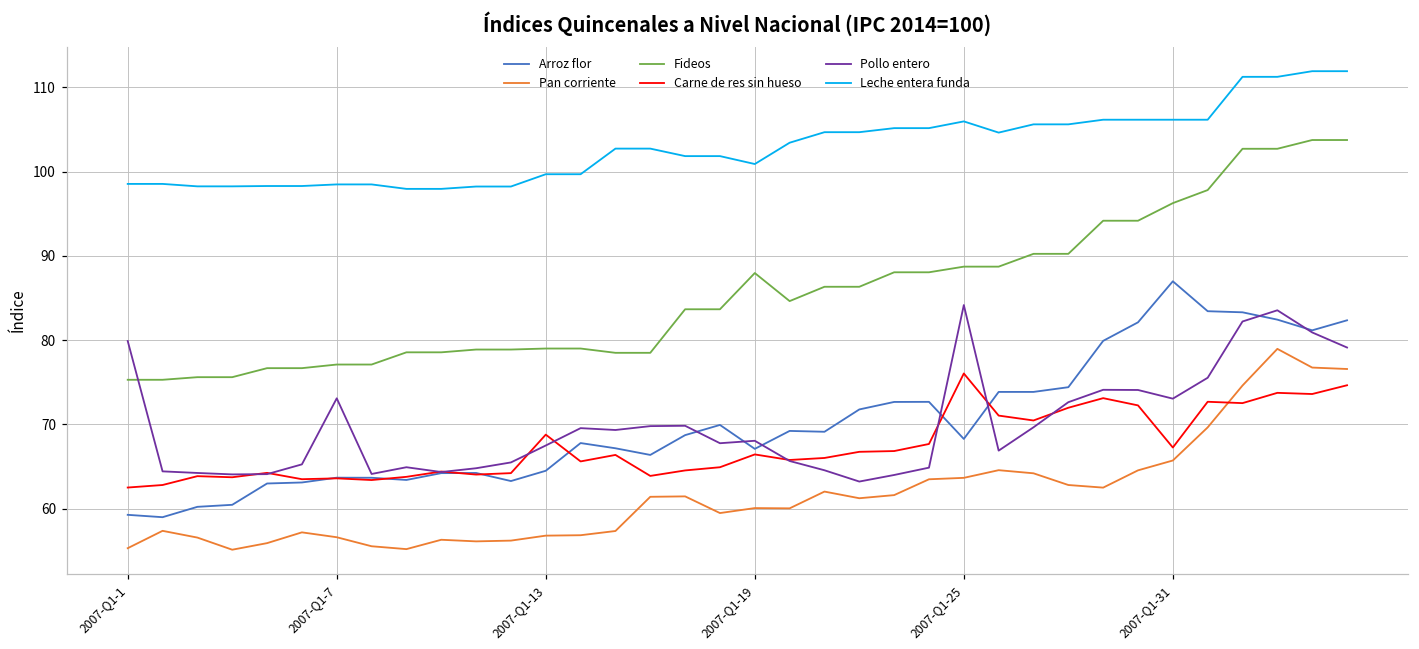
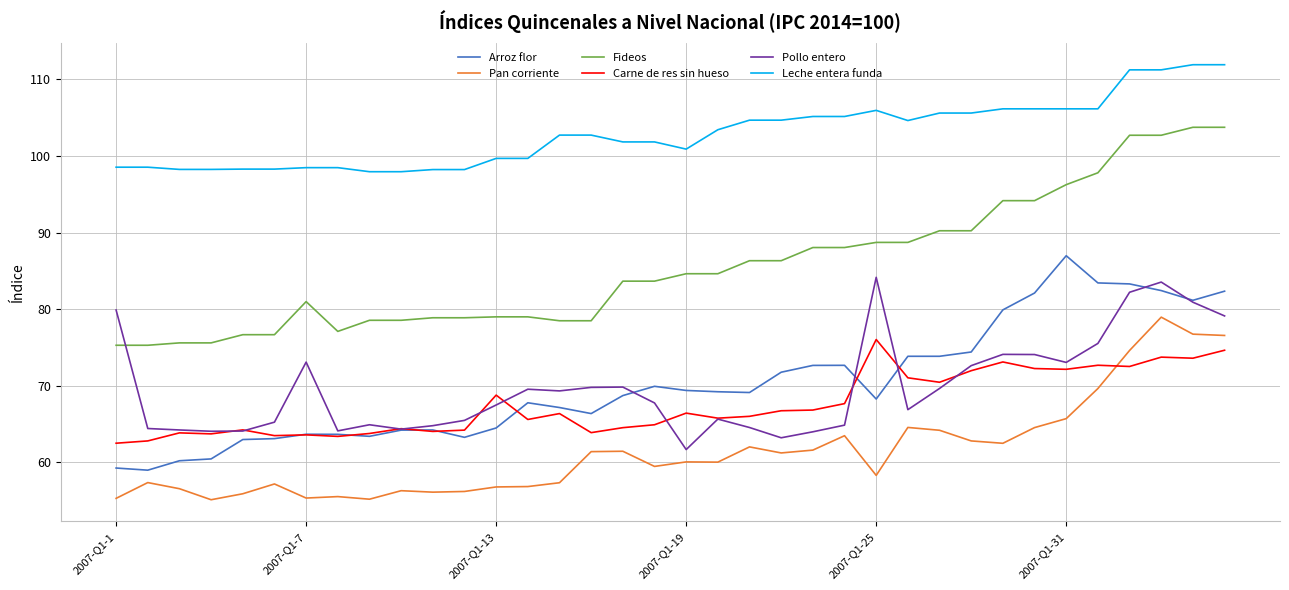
  {
    "Arroz flor": {
      "2007-Q1-1": 59,
      "2007-Q1-13": 65,
-     "2007-Q1-19": 67,
+     "2007-Q1-19": 69,
      "2007-Q1-25": 68,
      "2007-Q1-31": 87
    },
    "Pan corriente": {
      "2007-Q1-1": 55,
-     "2007-Q1-7": 57,
+     "2007-Q1-7": 55,
      "2007-Q1-13": 57,
      "2007-Q1-19": 60,
-     "2007-Q1-25": 64,
+     "2007-Q1-25": 58,
      "2007-Q1-31": 66
    },
    "Fideos": {
      "2007-Q1-1": 75,
-     "2007-Q1-7": 77,
+     "2007-Q1-7": 81,
      "2007-Q1-13": 79,
-     "2007-Q1-19": 88,
+     "2007-Q1-19": 85,
      "2007-Q1-25": 89,
      "2007-Q1-31": 96
    },
    "Carne de res sin hueso": {
      "2007-Q1-1": 63,
      "2007-Q1-13": 69,
      "2007-Q1-19": 66,
      "2007-Q1-25": 76,
-     "2007-Q1-31": 67
+     "2007-Q1-31": 72
    },
    "Pollo entero": {
      "2007-Q1-1": 80,
      "2007-Q1-7": 73,
      "2007-Q1-13": 68,
-     "2007-Q1-19": 68,
+     "2007-Q1-19": 62,
      "2007-Q1-25": 84,
      "2007-Q1-31": 73
    },
    "Leche entera funda": {
      "2007-Q1-1": 99,
      "2007-Q1-7": 98,
      "2007-Q1-13": 100,
      "2007-Q1-19": 101,
      "2007-Q1-25": 106,
      "2007-Q1-31": 106
    }
  }
